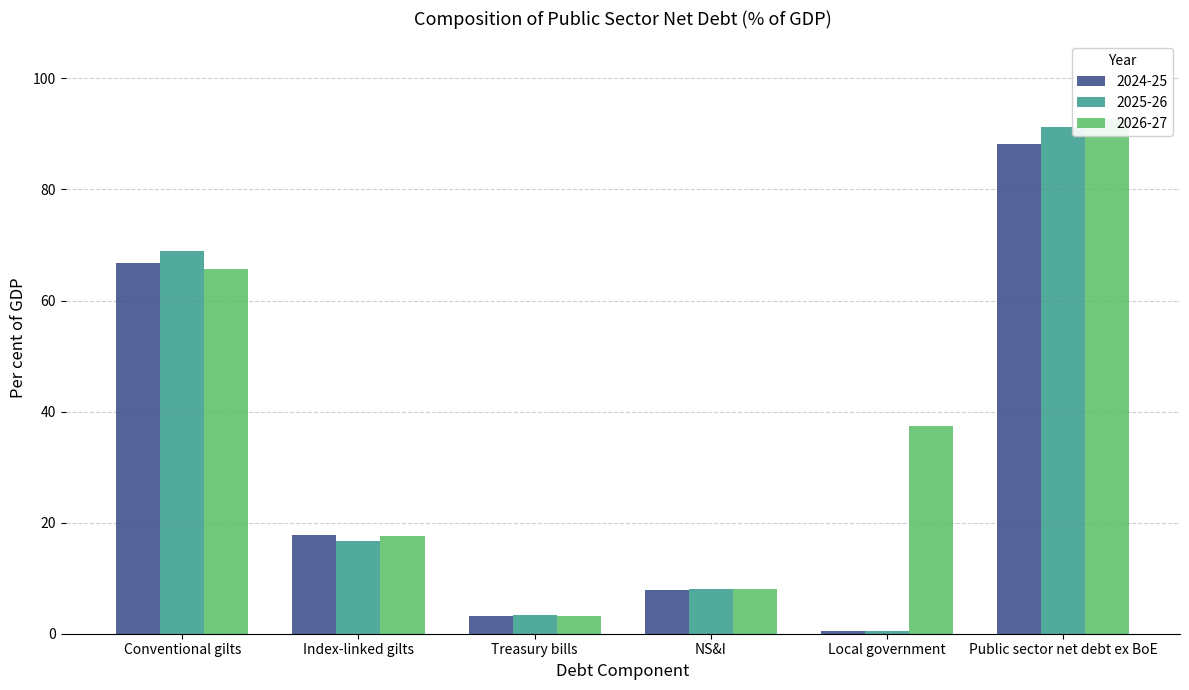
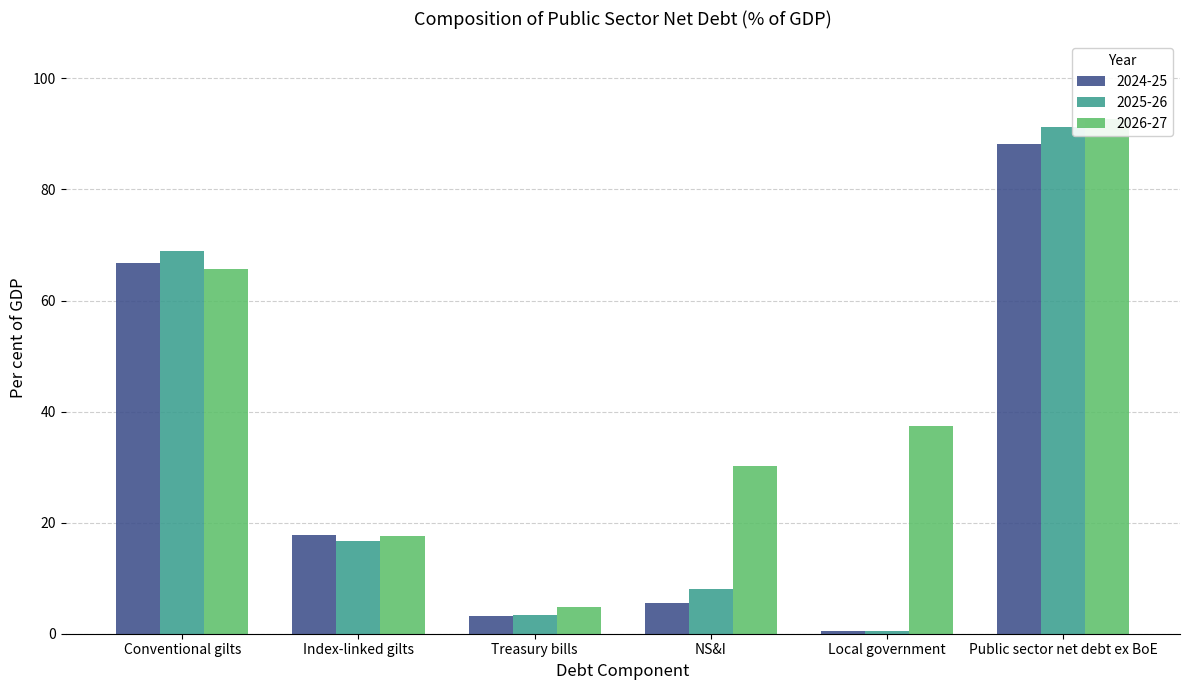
  {
    "2024-25": {
      "Conventional gilts": 67,
      "Index-linked gilts": 18,
      "Treasury bills": 3,
-     "NS&I": 8,
+     "NS&I": 6,
      "Local government": 1,
      "Public sector net debt ex BoE": 88
    },
    "2025-26": {
      "Conventional gilts": 69,
      "Index-linked gilts": 17,
      "Treasury bills": 3,
      "NS&I": 8,
      "Local government": 1,
      "Public sector net debt ex BoE": 91
    },
    "2026-27": {
      "Conventional gilts": 66,
      "Index-linked gilts": 18,
-     "Treasury bills": 3,
-     "NS&I": 8,
+     "Treasury bills": 5,
+     "NS&I": 30,
      "Local government": 37
    }
  }
